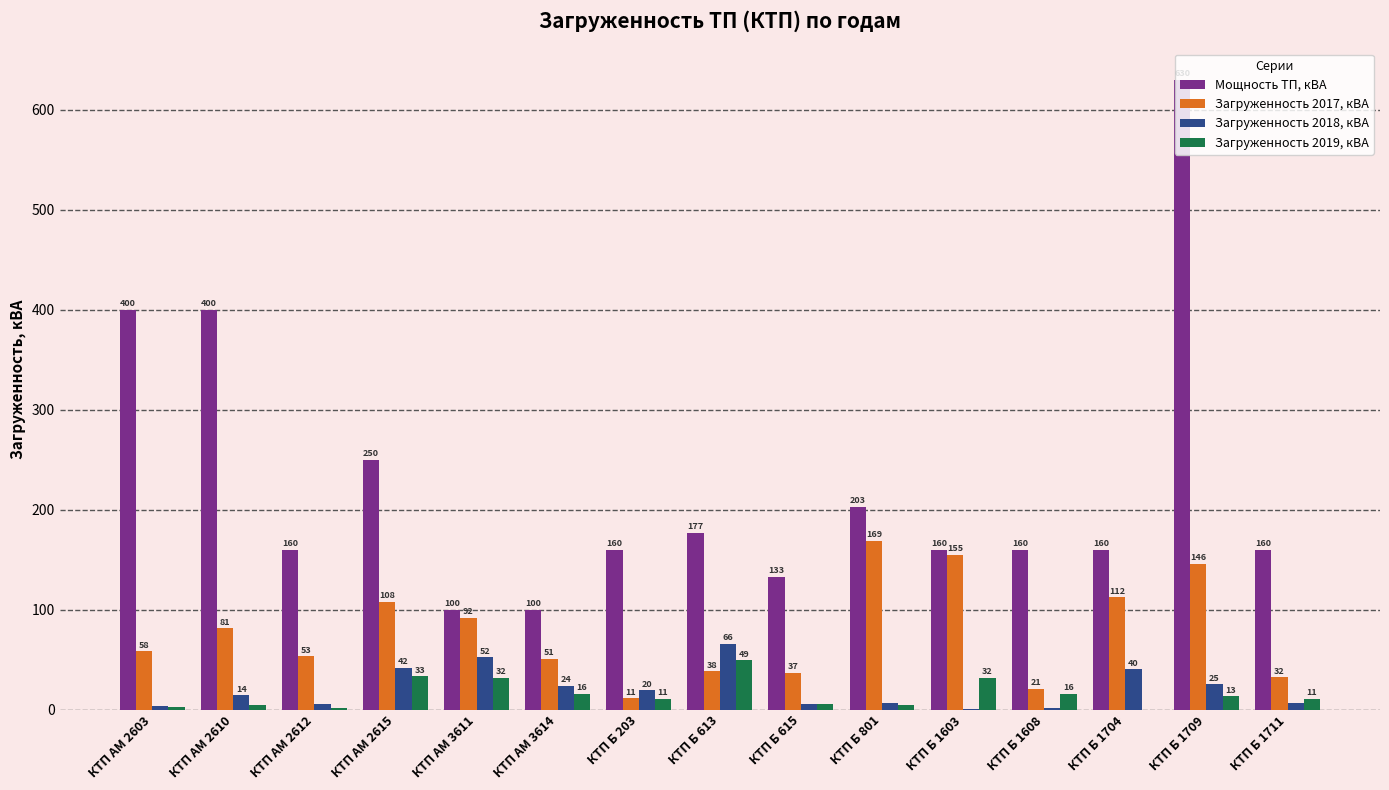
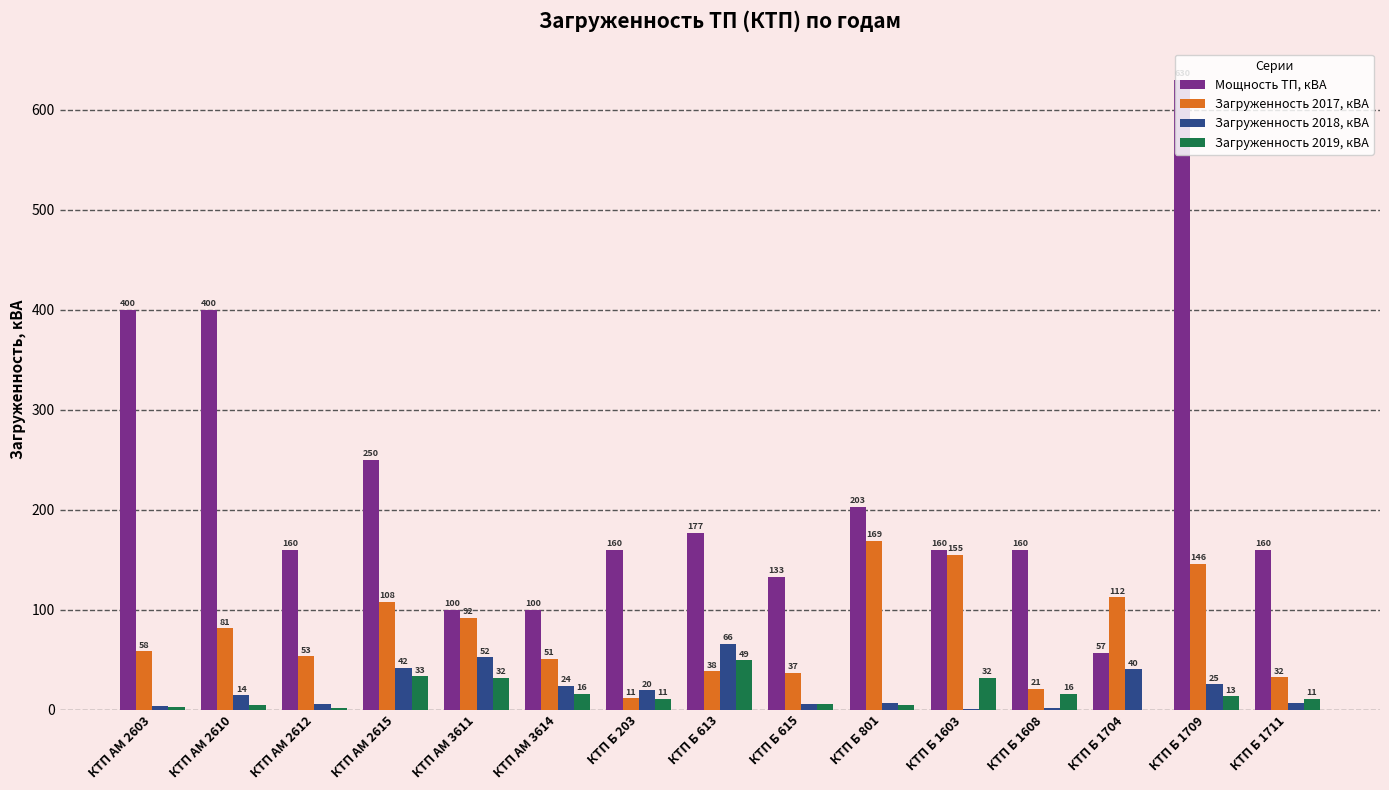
  {
    "Мощность ТП, кВА": {
      "КТП АМ 2603": 400,
      "КТП АМ 2610": 400,
      "КТП АМ 2612": 160,
      "КТП АМ 2615": 250,
      "КТП АМ 3611": 100,
      "КТП АМ 3614": 100,
      "КТП Б 203": 160,
      "КТП Б 613": 177,
      "КТП Б 615": 133,
      "КТП Б 801": 203,
      "КТП Б 1603": 160,
      "КТП Б 1608": 160,
-     "КТП Б 1704": 160,
+     "КТП Б 1704": 57,
      "КТП Б 1711": 160
    },
    "Загруженность 2017, кВА": {
      "КТП АМ 2603": 58,
      "КТП АМ 2610": 81,
      "КТП АМ 2612": 53,
      "КТП АМ 2615": 108,
      "КТП АМ 3611": 92,
      "КТП АМ 3614": 51,
      "КТП Б 203": 11,
      "КТП Б 613": 38,
      "КТП Б 615": 37,
      "КТП Б 801": 169,
      "КТП Б 1603": 155,
      "КТП Б 1608": 21,
      "КТП Б 1704": 112,
      "КТП Б 1709": 146,
      "КТП Б 1711": 32
    },
    "Загруженность 2018, кВА": {
      "КТП АМ 2610": 14,
      "КТП АМ 2615": 42,
      "КТП АМ 3611": 52,
      "КТП АМ 3614": 24,
      "КТП Б 203": 20,
      "КТП Б 613": 66,
      "КТП Б 1704": 40,
      "КТП Б 1709": 25
    },
    "Загруженность 2019, кВА": {
      "КТП АМ 2615": 33,
      "КТП АМ 3611": 32,
      "КТП АМ 3614": 16,
      "КТП Б 203": 11,
      "КТП Б 613": 49,
      "КТП Б 1603": 32,
      "КТП Б 1608": 16,
      "КТП Б 1709": 13,
      "КТП Б 1711": 11
    }
  }
